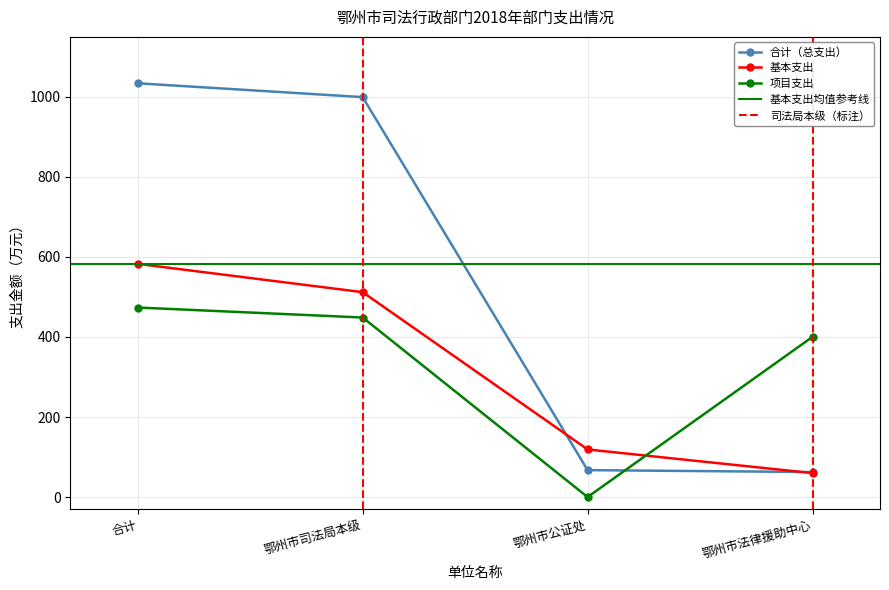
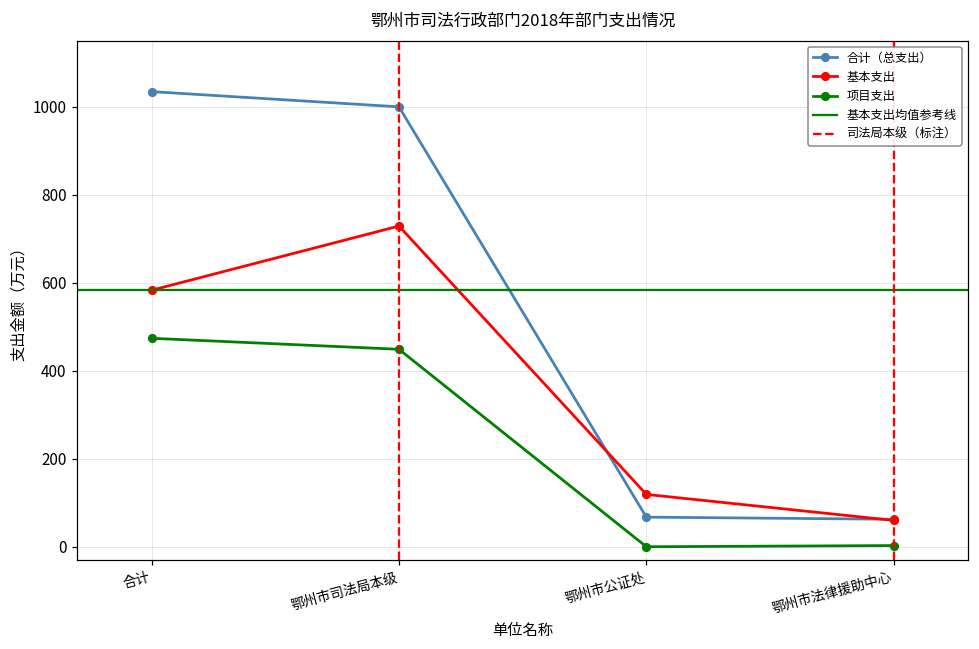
  {
    "合计（总支出）": {
      "合计": 1030,
      "鄂州市司法局本级": 1000,
      "鄂州市公证处": 70
    },
    "基本支出": {
      "合计": 580,
-     "鄂州市司法局本级": 510,
+     "鄂州市司法局本级": 730,
      "鄂州市公证处": 120
    },
    "项目支出": {
      "合计": 470,
      "鄂州市司法局本级": 450,
      "鄂州市公证处": 0,
-     "鄂州市法律援助中心": 400
+     "鄂州市法律援助中心": 0
    }
  }
